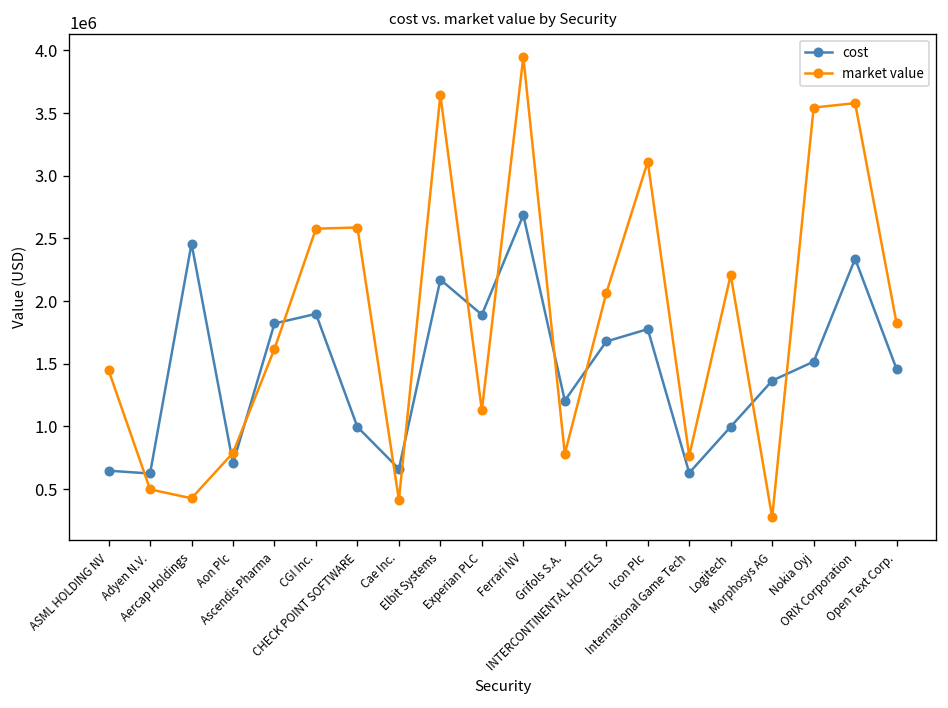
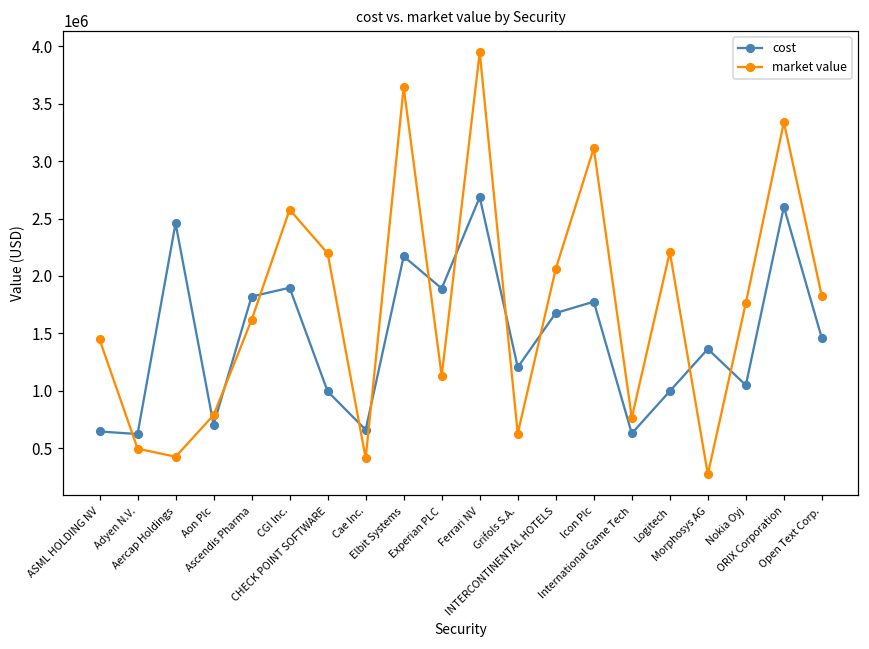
  {
    "cost": {
      "ASML HOLDING NV": 650000,
      "Adyen N.V.": 620000,
      "Aercap Holdings": 2460000,
      "Aon Plc": 710000,
      "Ascendis Pharma": 1820000,
      "CGI Inc.": 1900000,
      "CHECK POINT SOFTWARE": 990000,
      "Cae Inc.": 660000,
      "Elbit Systems": 2170000,
      "Experian PLC": 1890000,
      "Ferrari NV": 2690000,
      "Grifols S.A.": 1210000,
      "INTERCONTINENTAL HOTELS": 1680000,
      "Icon Plc": 1780000,
      "International Game Tech": 630000,
      "Logitech": 1000000,
      "Morphosys AG": 1360000,
-     "Nokia Oyj": 1520000,
-     "ORIX Corporation": 2340000,
+     "Nokia Oyj": 1050000,
+     "ORIX Corporation": 2600000,
      "Open Text Corp.": 1460000
    },
    "market value": {
      "ASML HOLDING NV": 1450000,
      "Adyen N.V.": 500000,
      "Aercap Holdings": 430000,
      "Aon Plc": 790000,
      "Ascendis Pharma": 1620000,
      "CGI Inc.": 2580000,
-     "CHECK POINT SOFTWARE": 2590000,
+     "CHECK POINT SOFTWARE": 2200000,
      "Cae Inc.": 410000,
      "Elbit Systems": 3640000,
      "Experian PLC": 1130000,
      "Ferrari NV": 3950000,
-     "Grifols S.A.": 780000,
+     "Grifols S.A.": 630000,
      "INTERCONTINENTAL HOTELS": 2060000,
      "Icon Plc": 3110000,
      "International Game Tech": 770000,
      "Logitech": 2210000,
      "Morphosys AG": 270000,
-     "Nokia Oyj": 3540000,
-     "ORIX Corporation": 3580000,
+     "Nokia Oyj": 1770000,
+     "ORIX Corporation": 3340000,
      "Open Text Corp.": 1820000
    }
  }
